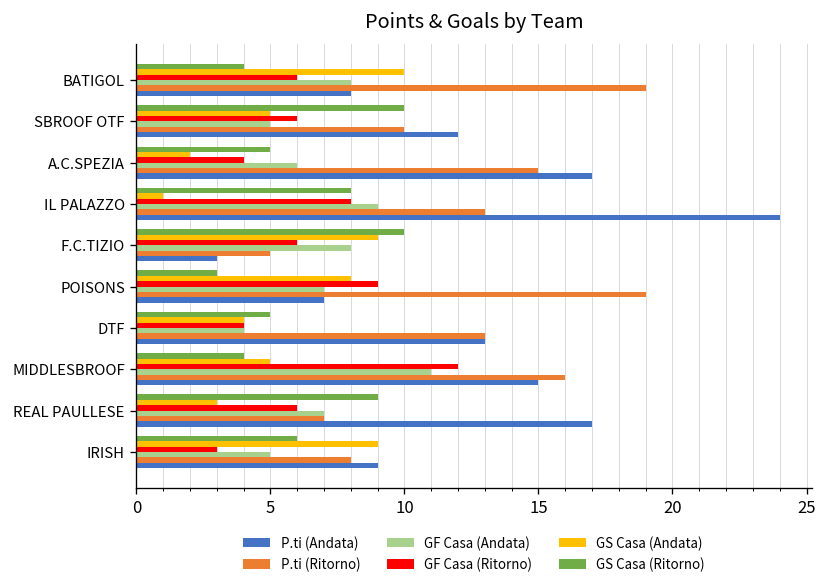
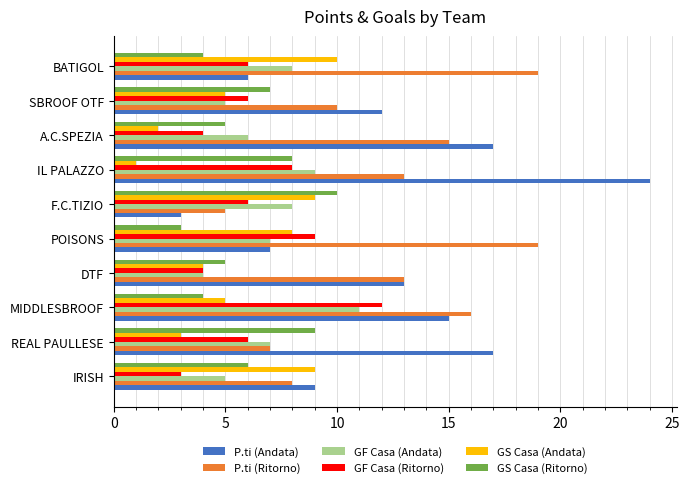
  {
    "P.ti (Andata)": {
-     "BATIGOL": 8,
+     "BATIGOL": 6,
      "SBROOF OTF": 12,
      "A.C.SPEZIA": 17,
      "IL PALAZZO": 24,
      "F.C.TIZIO": 3,
      "POISONS": 7,
      "DTF": 13,
      "MIDDLESBROOF": 15,
      "REAL PAULLESE": 17,
      "IRISH": 9
    },
    "P.ti (Ritorno)": {
      "BATIGOL": 19,
      "SBROOF OTF": 10,
      "A.C.SPEZIA": 15,
      "IL PALAZZO": 13,
      "F.C.TIZIO": 5,
      "POISONS": 19,
      "DTF": 13,
      "MIDDLESBROOF": 16,
      "REAL PAULLESE": 7,
      "IRISH": 8
    },
    "GF Casa (Andata)": {
      "BATIGOL": 8,
      "SBROOF OTF": 5,
      "A.C.SPEZIA": 6,
      "IL PALAZZO": 9,
      "F.C.TIZIO": 8,
      "POISONS": 7,
      "DTF": 4,
      "MIDDLESBROOF": 11,
      "REAL PAULLESE": 7,
      "IRISH": 5
    },
    "GF Casa (Ritorno)": {
      "BATIGOL": 6,
      "SBROOF OTF": 6,
      "A.C.SPEZIA": 4,
      "IL PALAZZO": 8,
      "F.C.TIZIO": 6,
      "POISONS": 9,
      "DTF": 4,
      "MIDDLESBROOF": 12,
      "REAL PAULLESE": 6,
      "IRISH": 3
    },
    "GS Casa (Andata)": {
      "BATIGOL": 10,
      "SBROOF OTF": 5,
      "A.C.SPEZIA": 2,
      "IL PALAZZO": 1,
      "F.C.TIZIO": 9,
      "POISONS": 8,
      "DTF": 4,
      "MIDDLESBROOF": 5,
      "REAL PAULLESE": 3,
      "IRISH": 9
    },
    "GS Casa (Ritorno)": {
      "BATIGOL": 4,
-     "SBROOF OTF": 10,
+     "SBROOF OTF": 7,
      "A.C.SPEZIA": 5,
      "IL PALAZZO": 8,
      "F.C.TIZIO": 10,
      "POISONS": 3,
      "DTF": 5,
      "MIDDLESBROOF": 4,
      "REAL PAULLESE": 9,
      "IRISH": 6
    }
  }
